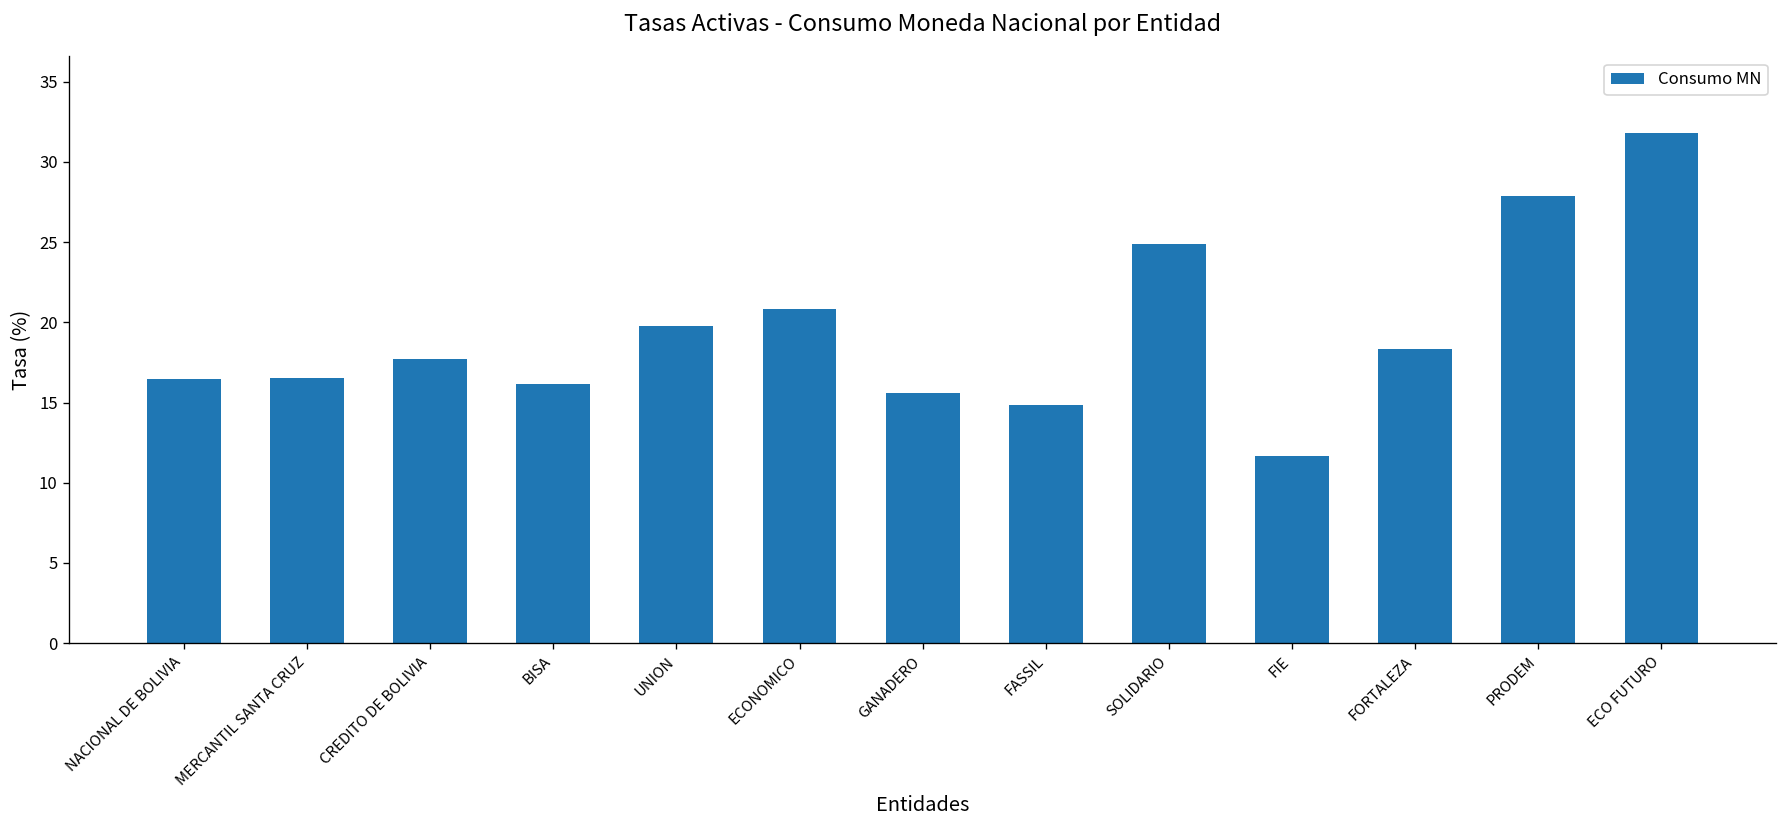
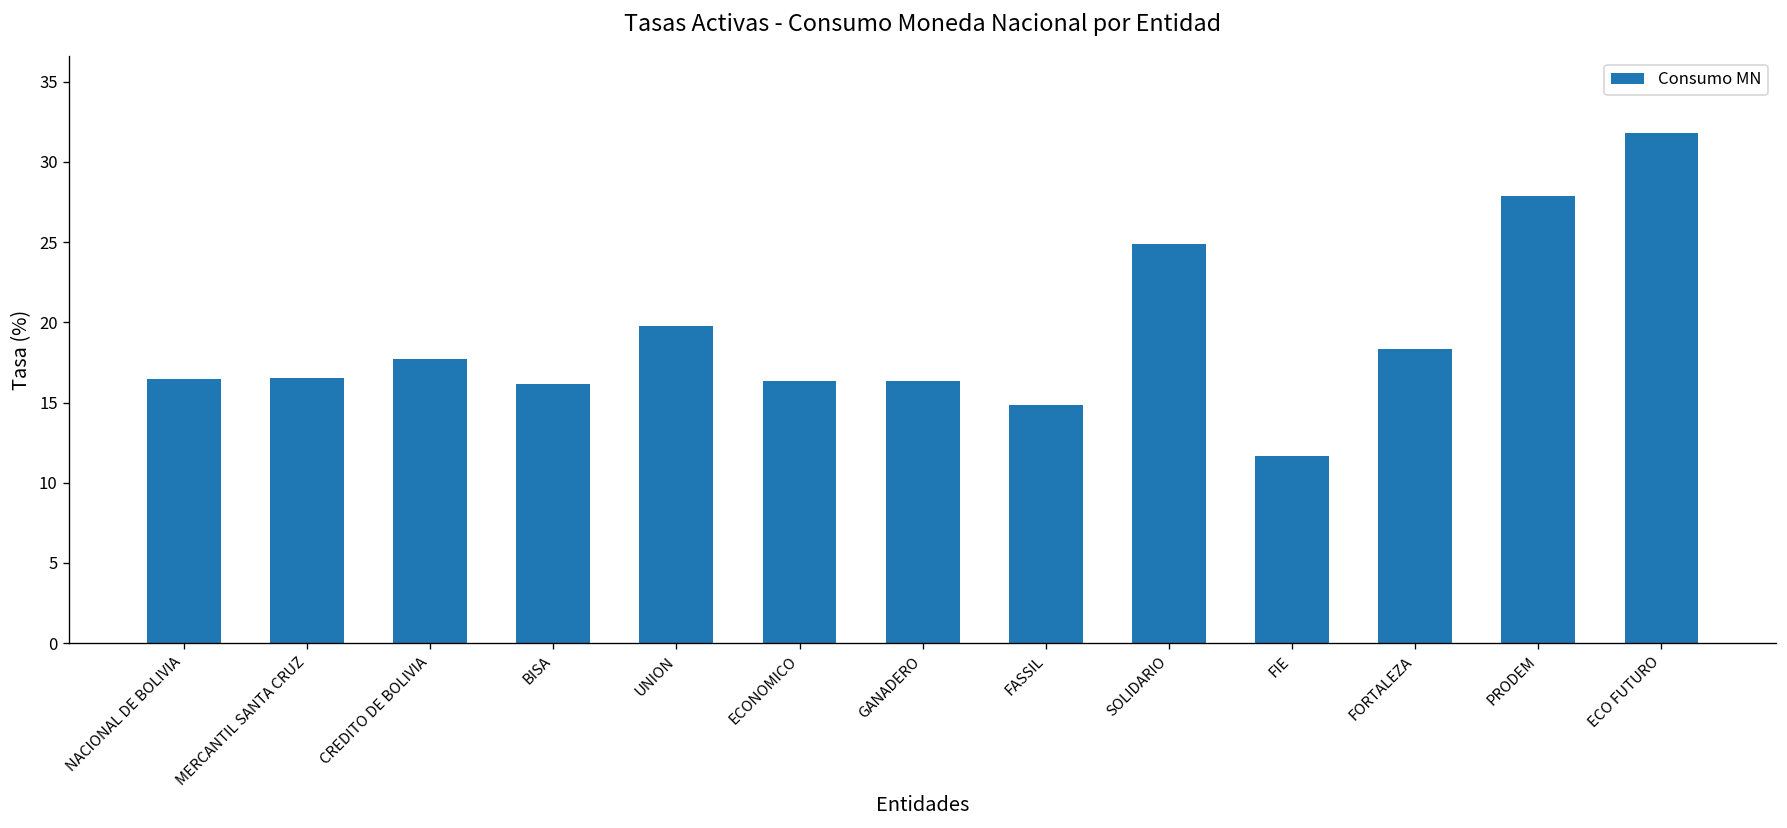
  {
    "NACIONAL DE BOLIVIA": 16.5,
    "MERCANTIL SANTA CRUZ": 16.5,
    "CREDITO DE BOLIVIA": 17.7,
    "BISA": 16.2,
    "UNION": 19.8,
-   "ECONOMICO": 20.9,
-   "GANADERO": 15.6,
+   "ECONOMICO": 16.3,
+   "GANADERO": 16.3,
    "FASSIL": 14.8,
    "SOLIDARIO": 24.9,
    "FIE": 11.7,
    "FORTALEZA": 18.4,
    "PRODEM": 27.9,
    "ECO FUTURO": 31.8
  }
